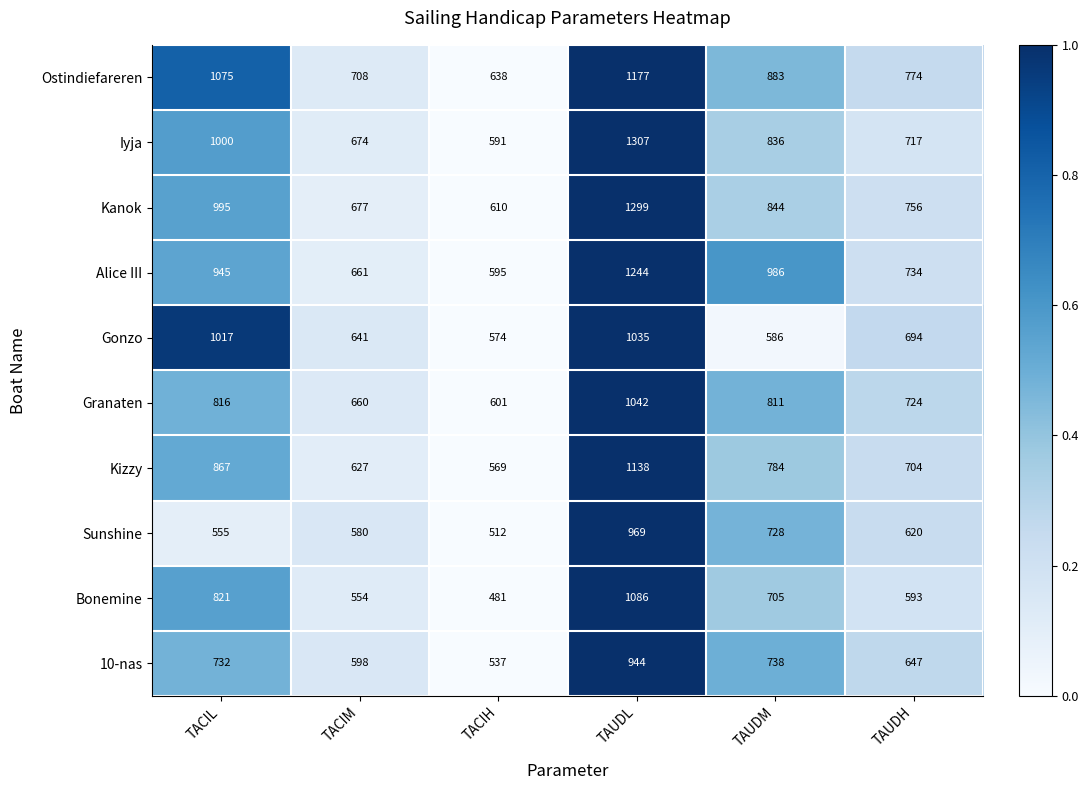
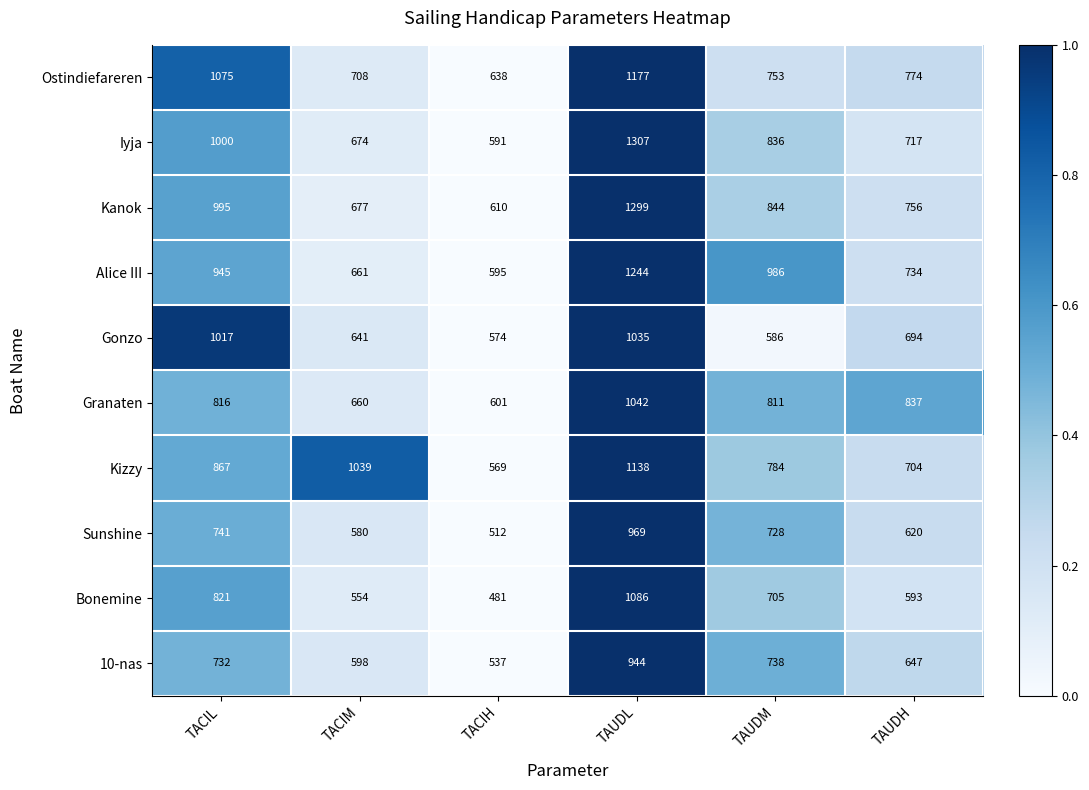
  {
    "Ostindiefareren": {
      "TACIL": 1075,
      "TACIM": 708,
      "TACIH": 638,
      "TAUDL": 1177,
-     "TAUDM": 883,
+     "TAUDM": 753,
      "TAUDH": 774
    },
    "Iyja": {
      "TACIL": 1000,
      "TACIM": 674,
      "TACIH": 591,
      "TAUDL": 1307,
      "TAUDM": 836,
      "TAUDH": 717
    },
    "Kanok": {
      "TACIL": 995,
      "TACIM": 677,
      "TACIH": 610,
      "TAUDL": 1299,
      "TAUDM": 844,
      "TAUDH": 756
    },
    "Alice III": {
      "TACIL": 945,
      "TACIM": 661,
      "TACIH": 595,
      "TAUDL": 1244,
      "TAUDM": 986,
      "TAUDH": 734
    },
    "Gonzo": {
      "TACIL": 1017,
      "TACIM": 641,
      "TACIH": 574,
      "TAUDL": 1035,
      "TAUDM": 586,
      "TAUDH": 694
    },
    "Granaten": {
      "TACIL": 816,
      "TACIM": 660,
      "TACIH": 601,
      "TAUDL": 1042,
      "TAUDM": 811,
-     "TAUDH": 724
+     "TAUDH": 837
    },
    "Kizzy": {
      "TACIL": 867,
-     "TACIM": 627,
+     "TACIM": 1039,
      "TACIH": 569,
      "TAUDL": 1138,
      "TAUDM": 784,
      "TAUDH": 704
    },
    "Sunshine": {
-     "TACIL": 555,
+     "TACIL": 741,
      "TACIM": 580,
      "TACIH": 512,
      "TAUDL": 969,
      "TAUDM": 728,
      "TAUDH": 620
    },
    "Bonemine": {
      "TACIL": 821,
      "TACIM": 554,
      "TACIH": 481,
      "TAUDL": 1086,
      "TAUDM": 705,
      "TAUDH": 593
    },
    "10-nas": {
      "TACIL": 732,
      "TACIM": 598,
      "TACIH": 537,
      "TAUDL": 944,
      "TAUDM": 738,
      "TAUDH": 647
    }
  }
